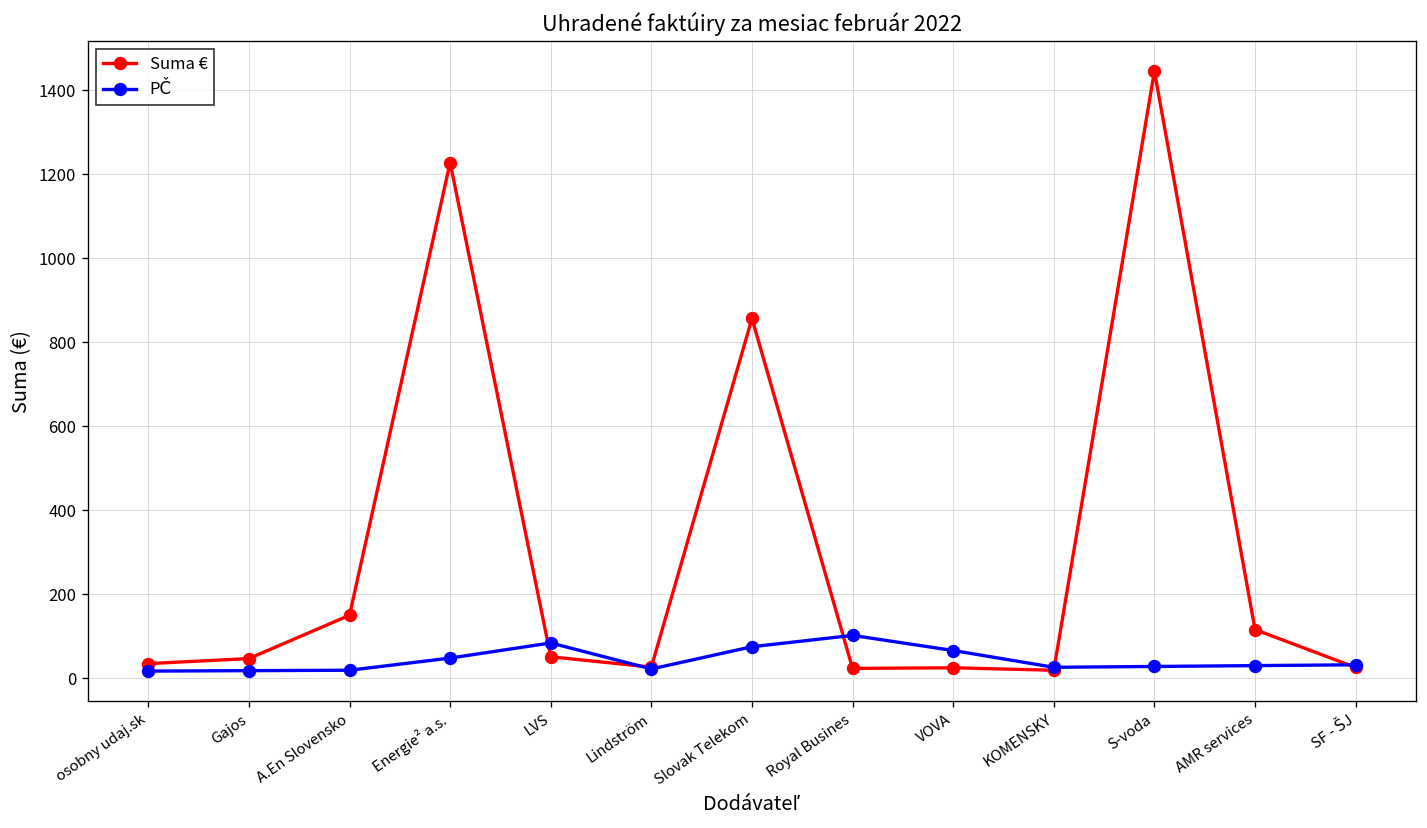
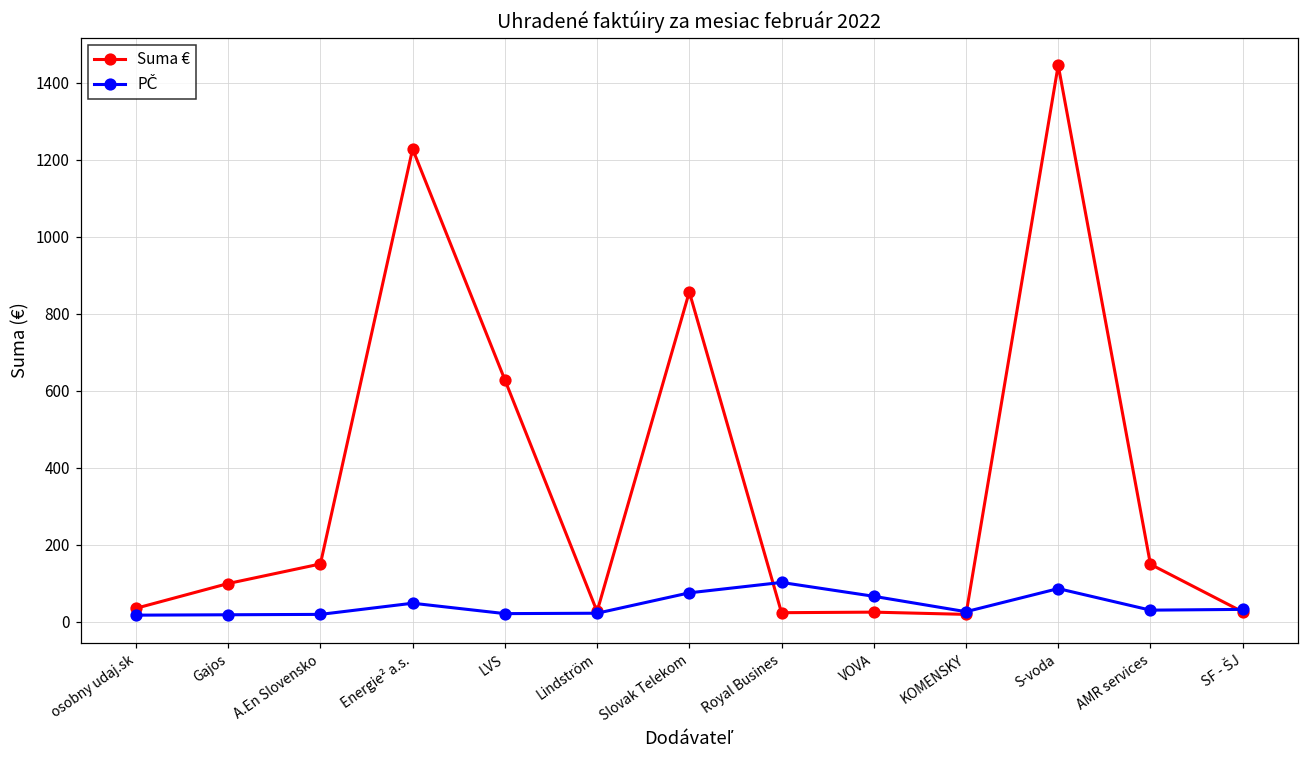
  {
    "Suma €": {
      "osobny udaj.sk": 30,
-     "Gajos": 50,
+     "Gajos": 100,
      "A.En Slovensko": 150,
      "Energie² a.s.": 1230,
-     "LVS": 50,
+     "LVS": 630,
      "Slovak Telekom": 860,
      "Royal Busines": 20,
      "VOVA": 20,
      "S-voda": 1450,
-     "AMR services": 120
+     "AMR services": 150
    },
    "PČ": {
      "osobny udaj.sk": 20,
      "Gajos": 20,
      "A.En Slovensko": 20,
      "Energie² a.s.": 50,
-     "LVS": 80,
+     "LVS": 20,
      "Slovak Telekom": 80,
      "Royal Busines": 100,
      "VOVA": 70,
-     "S-voda": 30,
+     "S-voda": 90,
      "AMR services": 30
    }
  }
